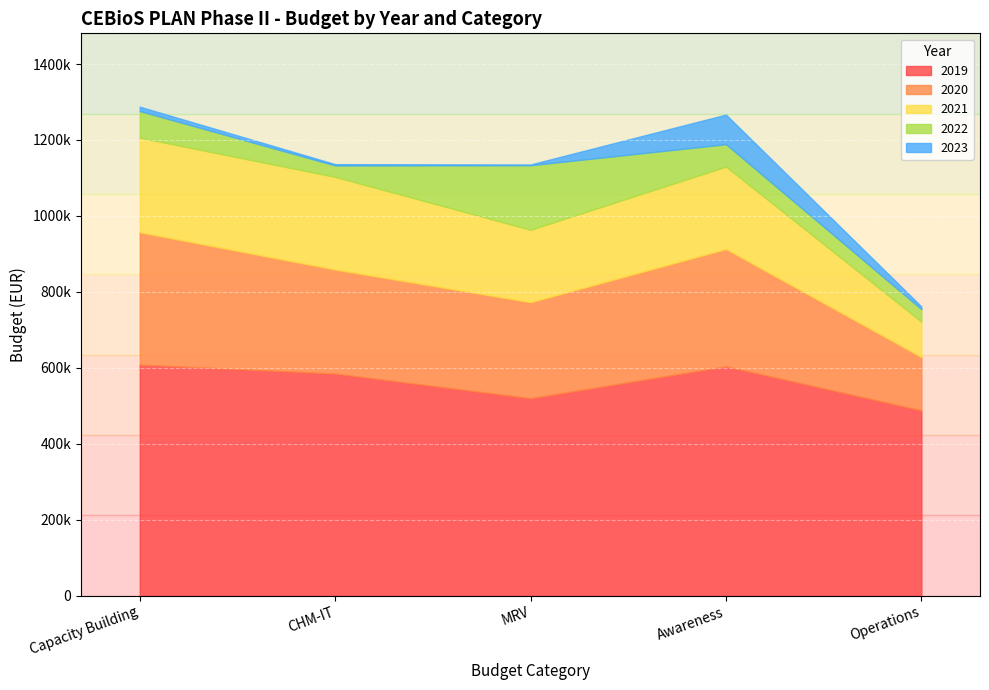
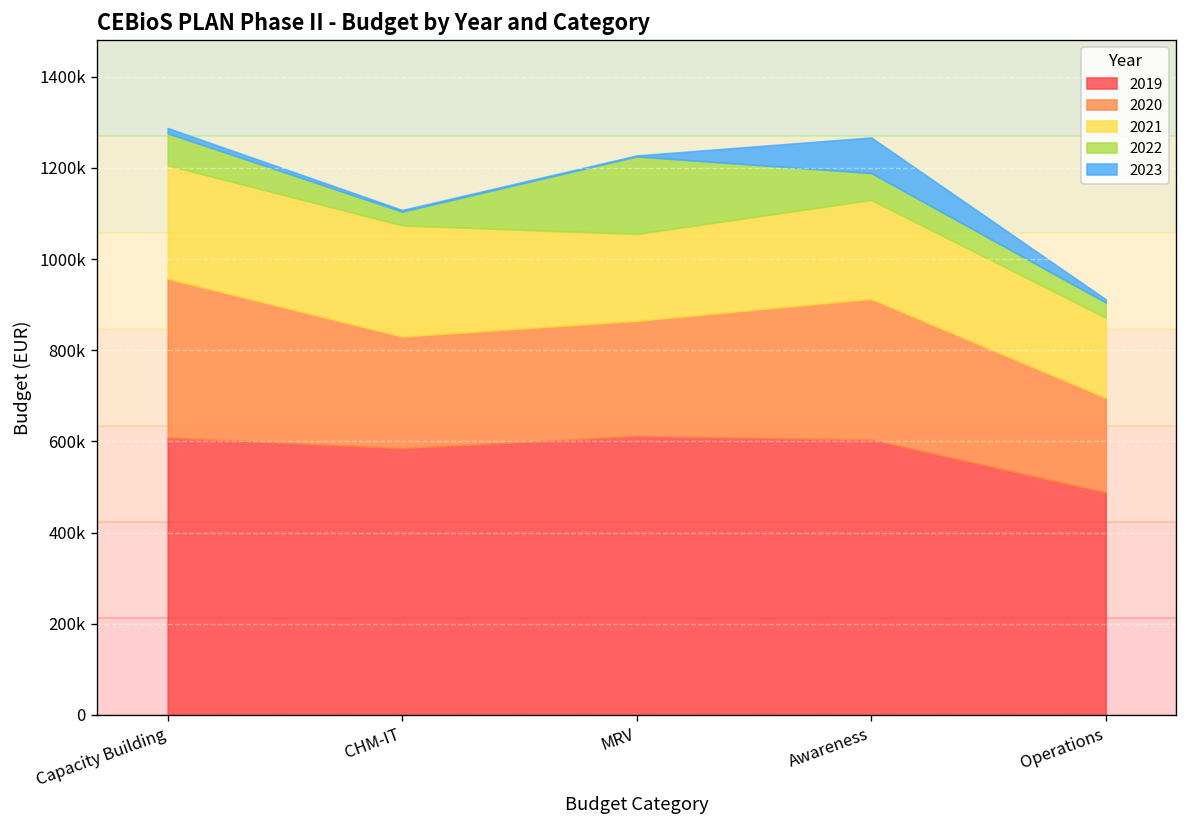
  {
    "2019": {
      "Capacity Building": 610000,
      "CHM-IT": 580000,
-     "MRV": 520000,
+     "MRV": 610000,
      "Awareness": 600000,
      "Operations": 490000
    },
    "2020": {
      "Capacity Building": 350000,
-     "CHM-IT": 270000,
+     "CHM-IT": 250000,
      "MRV": 250000,
      "Awareness": 310000,
-     "Operations": 140000
+     "Operations": 210000
    },
    "2021": {
      "Capacity Building": 250000,
      "CHM-IT": 240000,
      "MRV": 190000,
      "Awareness": 220000,
-     "Operations": 90000
+     "Operations": 180000
    },
    "2022": {
      "Capacity Building": 70000,
      "Awareness": 60000,
      "Operations": 30000
    },
    "2023": {
      "Capacity Building": 10000,
      "Awareness": 80000,
      "Operations": 10000
    }
  }
